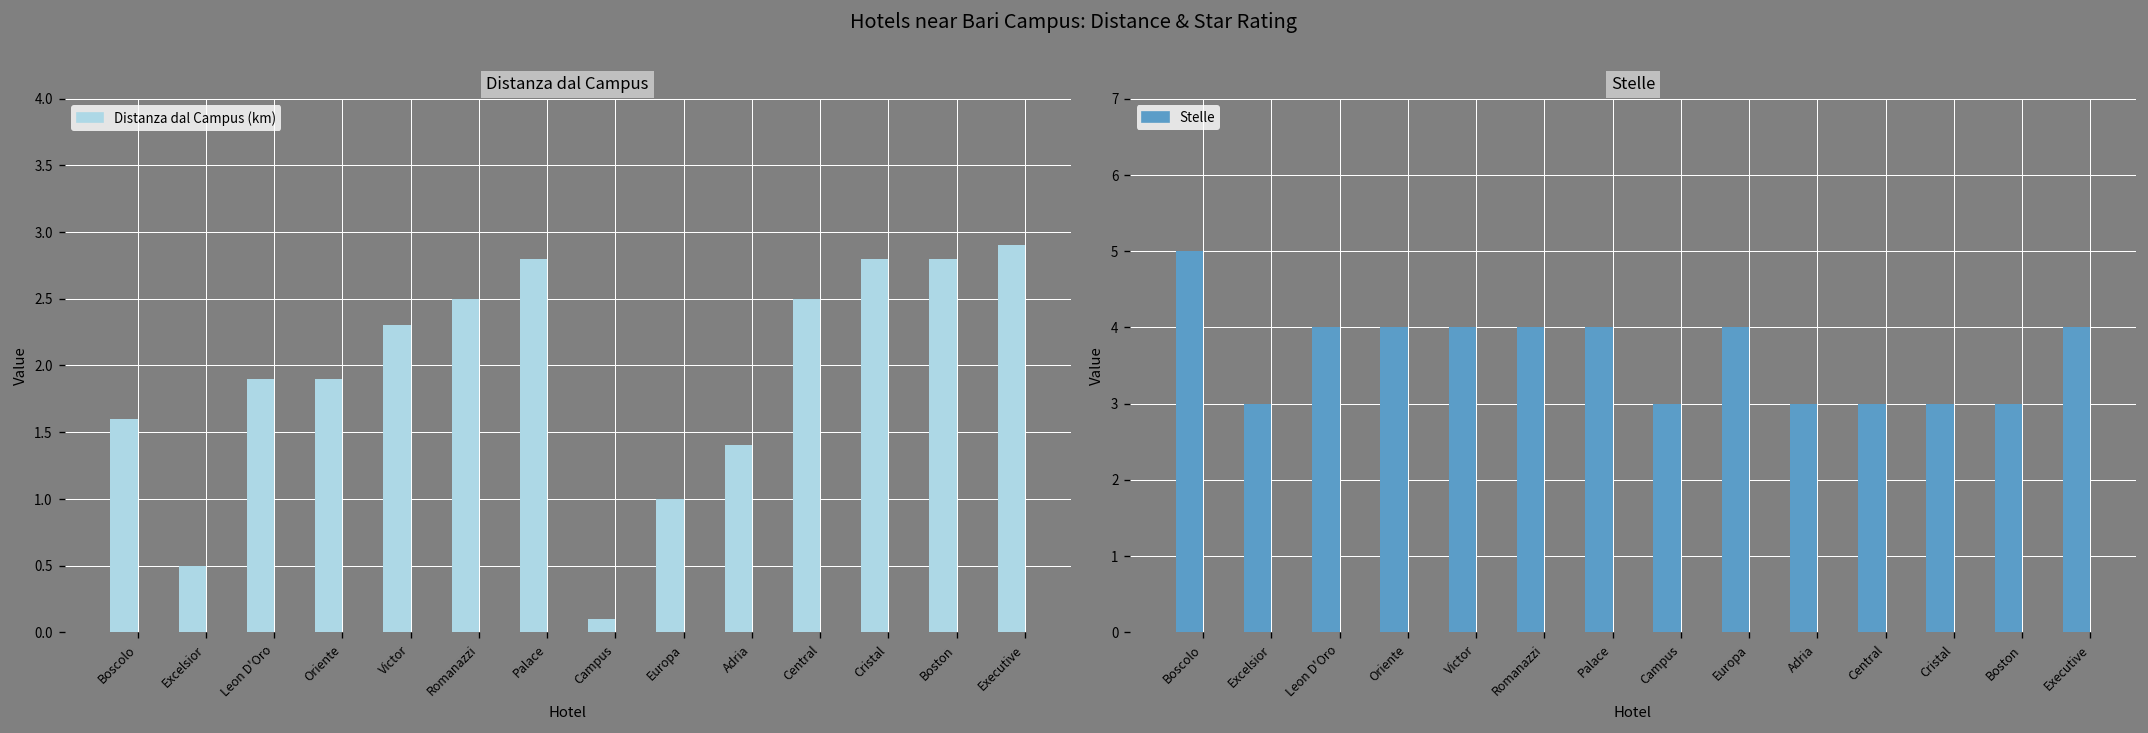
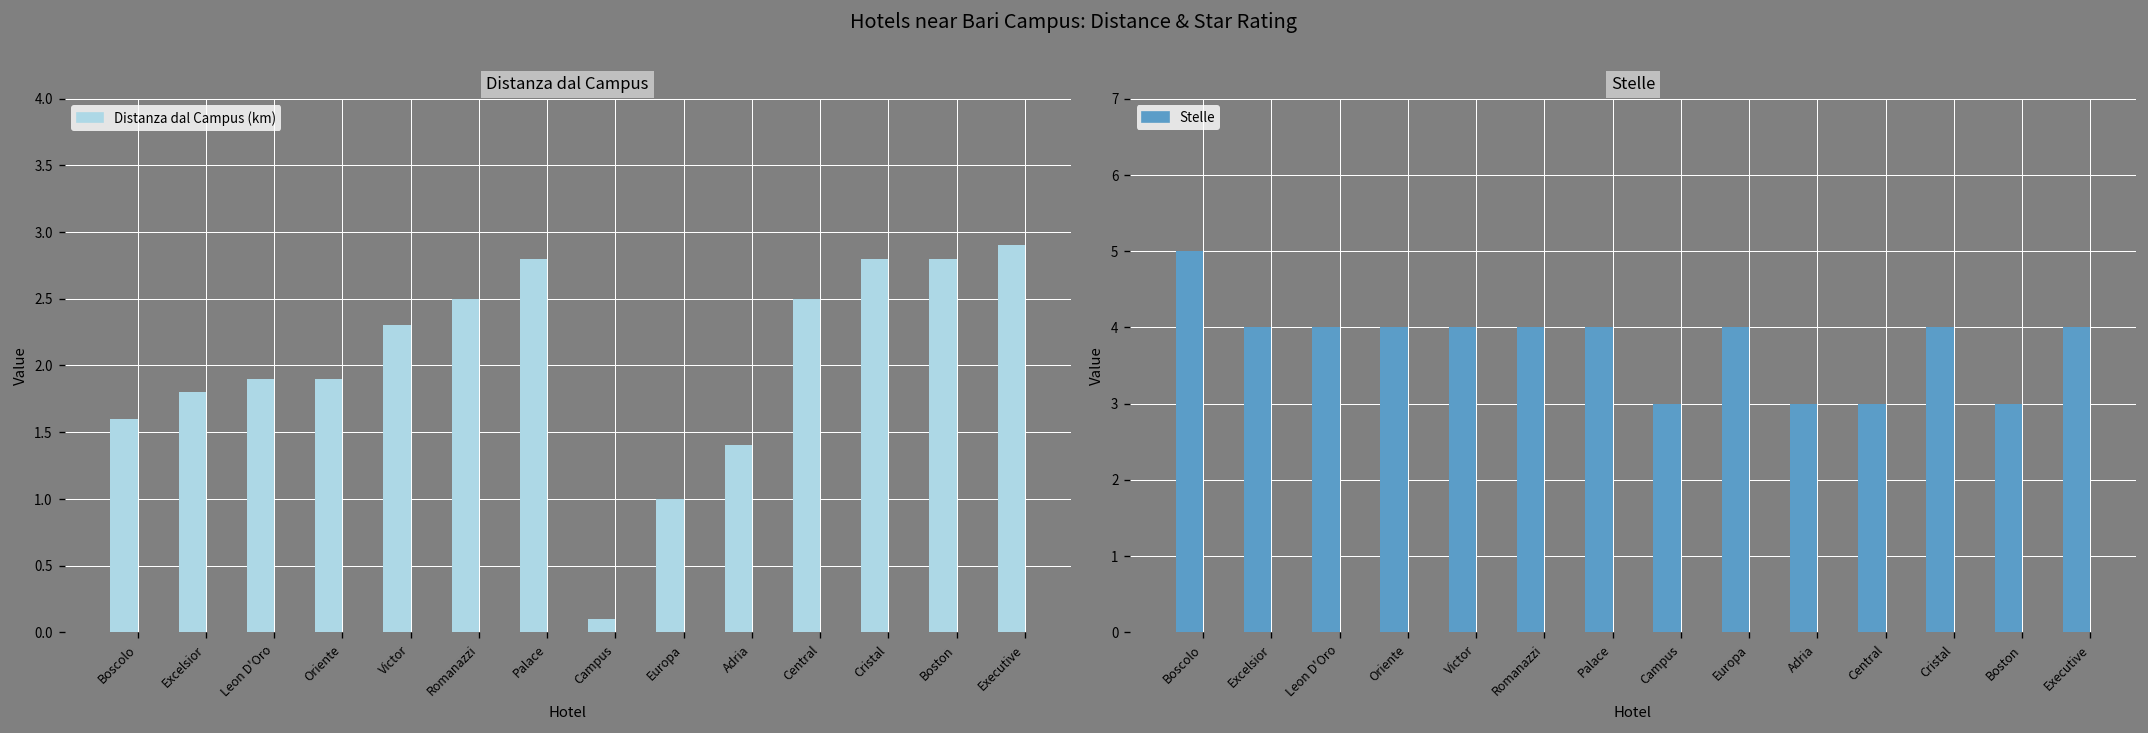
  {
    "Distanza dal Campus": {
      "Boscolo": 1.6,
-     "Excelsior": 0.5,
+     "Excelsior": 1.8,
      "Leon D'Oro": 1.9,
      "Oriente": 1.9,
      "Victor": 2.3,
      "Romanazzi": 2.5,
      "Palace": 2.8,
      "Campus": 0.1,
      "Europa": 1.0,
      "Adria": 1.4,
      "Central": 2.5,
      "Cristal": 2.8,
      "Boston": 2.8,
      "Executive": 2.9
    },
    "Stelle": {
      "Boscolo": 5,
-     "Excelsior": 3,
+     "Excelsior": 4,
      "Leon D'Oro": 4,
      "Oriente": 4,
      "Victor": 4,
      "Romanazzi": 4,
      "Palace": 4,
      "Campus": 3,
      "Europa": 4,
      "Adria": 3,
      "Central": 3,
-     "Cristal": 3,
+     "Cristal": 4,
      "Boston": 3,
      "Executive": 4
    }
  }
